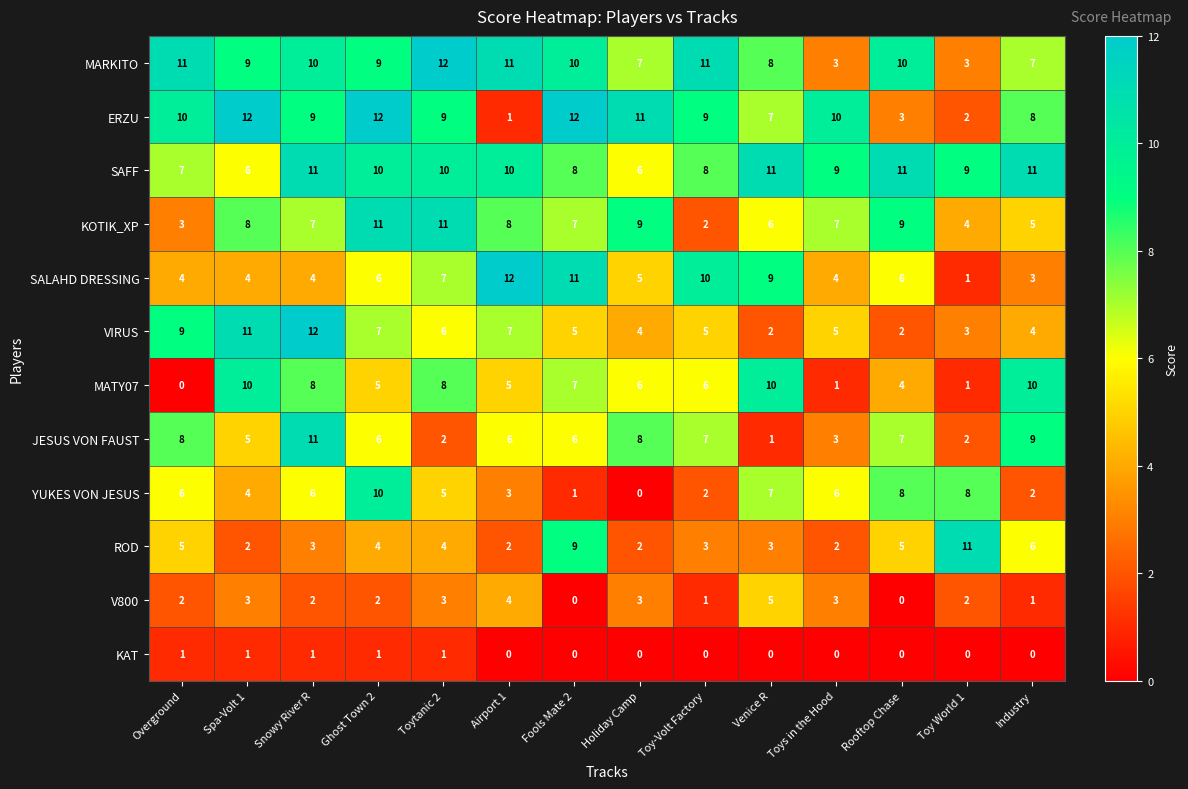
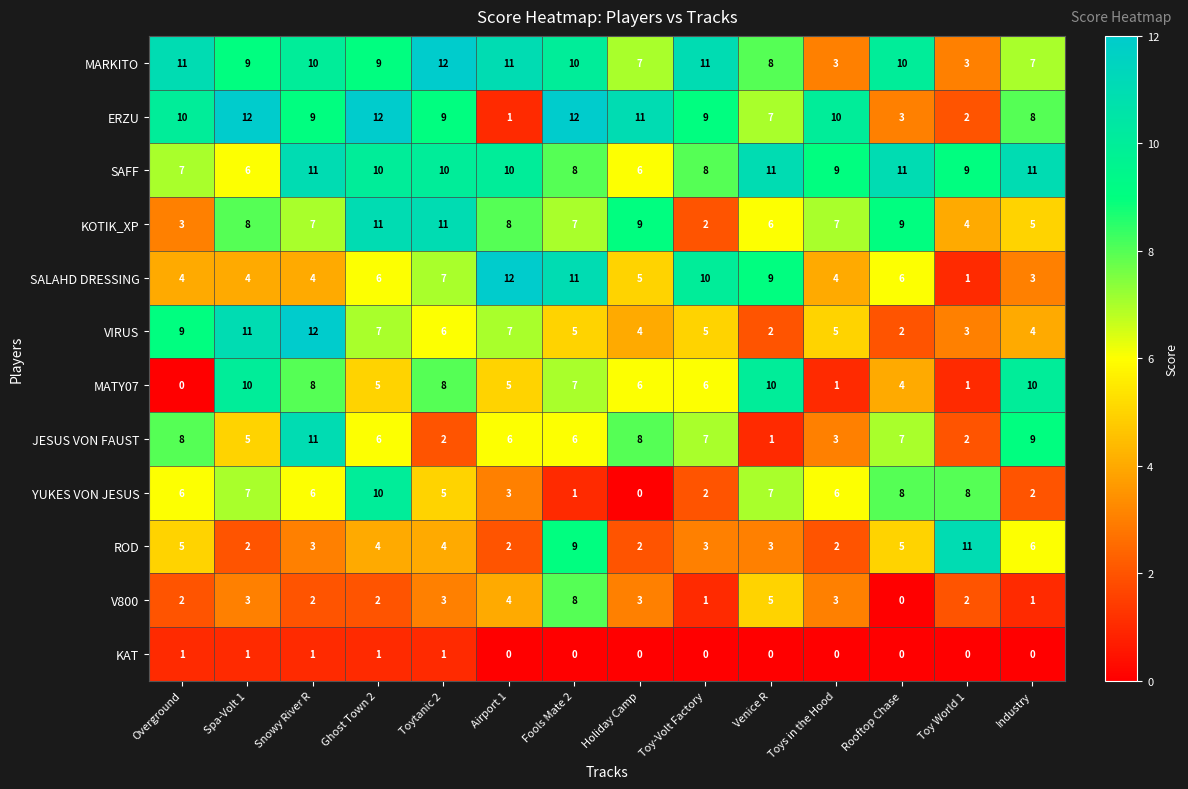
  {
    "MARKITO": {
      "Overground": 11,
      "Spa-Volt 1": 9,
      "Snowy River R": 10,
      "Ghost Town 2": 9,
      "Toytanic 2": 12,
      "Airport 1": 11,
      "Fools Mate 2": 10,
      "Holiday Camp": 7,
      "Toy-Volt Factory": 11,
      "Venice R": 8,
      "Toys in the Hood": 3,
      "Rooftop Chase": 10,
      "Toy World 1": 3,
      "Industry": 7
    },
    "ERZU": {
      "Overground": 10,
      "Spa-Volt 1": 12,
      "Snowy River R": 9,
      "Ghost Town 2": 12,
      "Toytanic 2": 9,
      "Airport 1": 1,
      "Fools Mate 2": 12,
      "Holiday Camp": 11,
      "Toy-Volt Factory": 9,
      "Venice R": 7,
      "Toys in the Hood": 10,
      "Rooftop Chase": 3,
      "Toy World 1": 2,
      "Industry": 8
    },
    "SAFF": {
      "Overground": 7,
      "Spa-Volt 1": 6,
      "Snowy River R": 11,
      "Ghost Town 2": 10,
      "Toytanic 2": 10,
      "Airport 1": 10,
      "Fools Mate 2": 8,
      "Holiday Camp": 6,
      "Toy-Volt Factory": 8,
      "Venice R": 11,
      "Toys in the Hood": 9,
      "Rooftop Chase": 11,
      "Toy World 1": 9,
      "Industry": 11
    },
    "KOTIK_XP": {
      "Overground": 3,
      "Spa-Volt 1": 8,
      "Snowy River R": 7,
      "Ghost Town 2": 11,
      "Toytanic 2": 11,
      "Airport 1": 8,
      "Fools Mate 2": 7,
      "Holiday Camp": 9,
      "Toy-Volt Factory": 2,
      "Venice R": 6,
      "Toys in the Hood": 7,
      "Rooftop Chase": 9,
      "Toy World 1": 4,
      "Industry": 5
    },
    "SALAHD DRESSING": {
      "Overground": 4,
      "Spa-Volt 1": 4,
      "Snowy River R": 4,
      "Ghost Town 2": 6,
      "Toytanic 2": 7,
      "Airport 1": 12,
      "Fools Mate 2": 11,
      "Holiday Camp": 5,
      "Toy-Volt Factory": 10,
      "Venice R": 9,
      "Toys in the Hood": 4,
      "Rooftop Chase": 6,
      "Toy World 1": 1,
      "Industry": 3
    },
    "VIRUS": {
      "Overground": 9,
      "Spa-Volt 1": 11,
      "Snowy River R": 12,
      "Ghost Town 2": 7,
      "Toytanic 2": 6,
      "Airport 1": 7,
      "Fools Mate 2": 5,
      "Holiday Camp": 4,
      "Toy-Volt Factory": 5,
      "Venice R": 2,
      "Toys in the Hood": 5,
      "Rooftop Chase": 2,
      "Toy World 1": 3,
      "Industry": 4
    },
    "MATY07": {
      "Overground": 0,
      "Spa-Volt 1": 10,
      "Snowy River R": 8,
      "Ghost Town 2": 5,
      "Toytanic 2": 8,
      "Airport 1": 5,
      "Fools Mate 2": 7,
      "Holiday Camp": 6,
      "Toy-Volt Factory": 6,
      "Venice R": 10,
      "Toys in the Hood": 1,
      "Rooftop Chase": 4,
      "Toy World 1": 1,
      "Industry": 10
    },
    "JESUS VON FAUST": {
      "Overground": 8,
      "Spa-Volt 1": 5,
      "Snowy River R": 11,
      "Ghost Town 2": 6,
      "Toytanic 2": 2,
      "Airport 1": 6,
      "Fools Mate 2": 6,
      "Holiday Camp": 8,
      "Toy-Volt Factory": 7,
      "Venice R": 1,
      "Toys in the Hood": 3,
      "Rooftop Chase": 7,
      "Toy World 1": 2,
      "Industry": 9
    },
    "YUKES VON JESUS": {
      "Overground": 6,
-     "Spa-Volt 1": 4,
+     "Spa-Volt 1": 7,
      "Snowy River R": 6,
      "Ghost Town 2": 10,
      "Toytanic 2": 5,
      "Airport 1": 3,
      "Fools Mate 2": 1,
      "Holiday Camp": 0,
      "Toy-Volt Factory": 2,
      "Venice R": 7,
      "Toys in the Hood": 6,
      "Rooftop Chase": 8,
      "Toy World 1": 8,
      "Industry": 2
    },
    "ROD": {
      "Overground": 5,
      "Spa-Volt 1": 2,
      "Snowy River R": 3,
      "Ghost Town 2": 4,
      "Toytanic 2": 4,
      "Airport 1": 2,
      "Fools Mate 2": 9,
      "Holiday Camp": 2,
      "Toy-Volt Factory": 3,
      "Venice R": 3,
      "Toys in the Hood": 2,
      "Rooftop Chase": 5,
      "Toy World 1": 11,
      "Industry": 6
    },
    "V800": {
      "Overground": 2,
      "Spa-Volt 1": 3,
      "Snowy River R": 2,
      "Ghost Town 2": 2,
      "Toytanic 2": 3,
      "Airport 1": 4,
-     "Fools Mate 2": 0,
+     "Fools Mate 2": 8,
      "Holiday Camp": 3,
      "Toy-Volt Factory": 1,
      "Venice R": 5,
      "Toys in the Hood": 3,
      "Rooftop Chase": 0,
      "Toy World 1": 2,
      "Industry": 1
    },
    "KAT": {
      "Overground": 1,
      "Spa-Volt 1": 1,
      "Snowy River R": 1,
      "Ghost Town 2": 1,
      "Toytanic 2": 1,
      "Airport 1": 0,
      "Fools Mate 2": 0,
      "Holiday Camp": 0,
      "Toy-Volt Factory": 0,
      "Venice R": 0,
      "Toys in the Hood": 0,
      "Rooftop Chase": 0,
      "Toy World 1": 0,
      "Industry": 0
    }
  }
